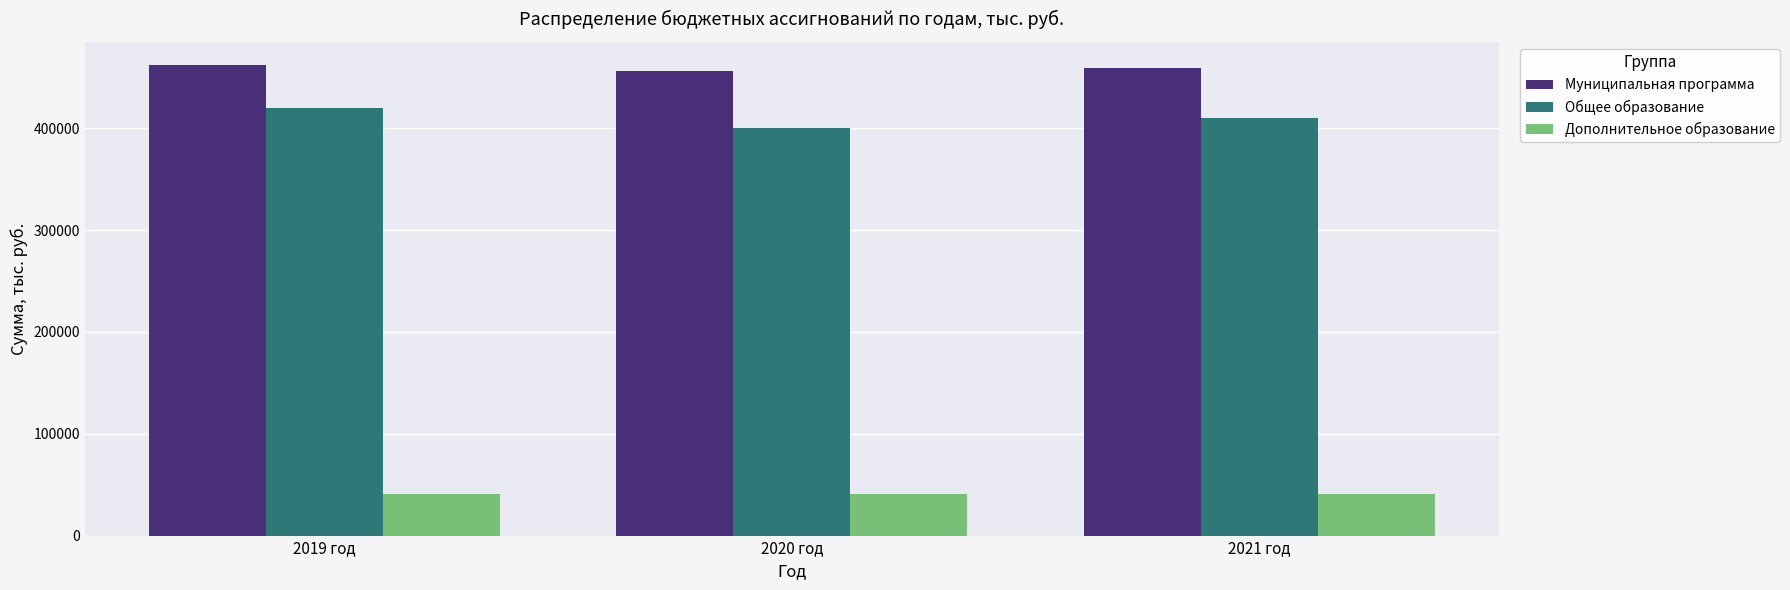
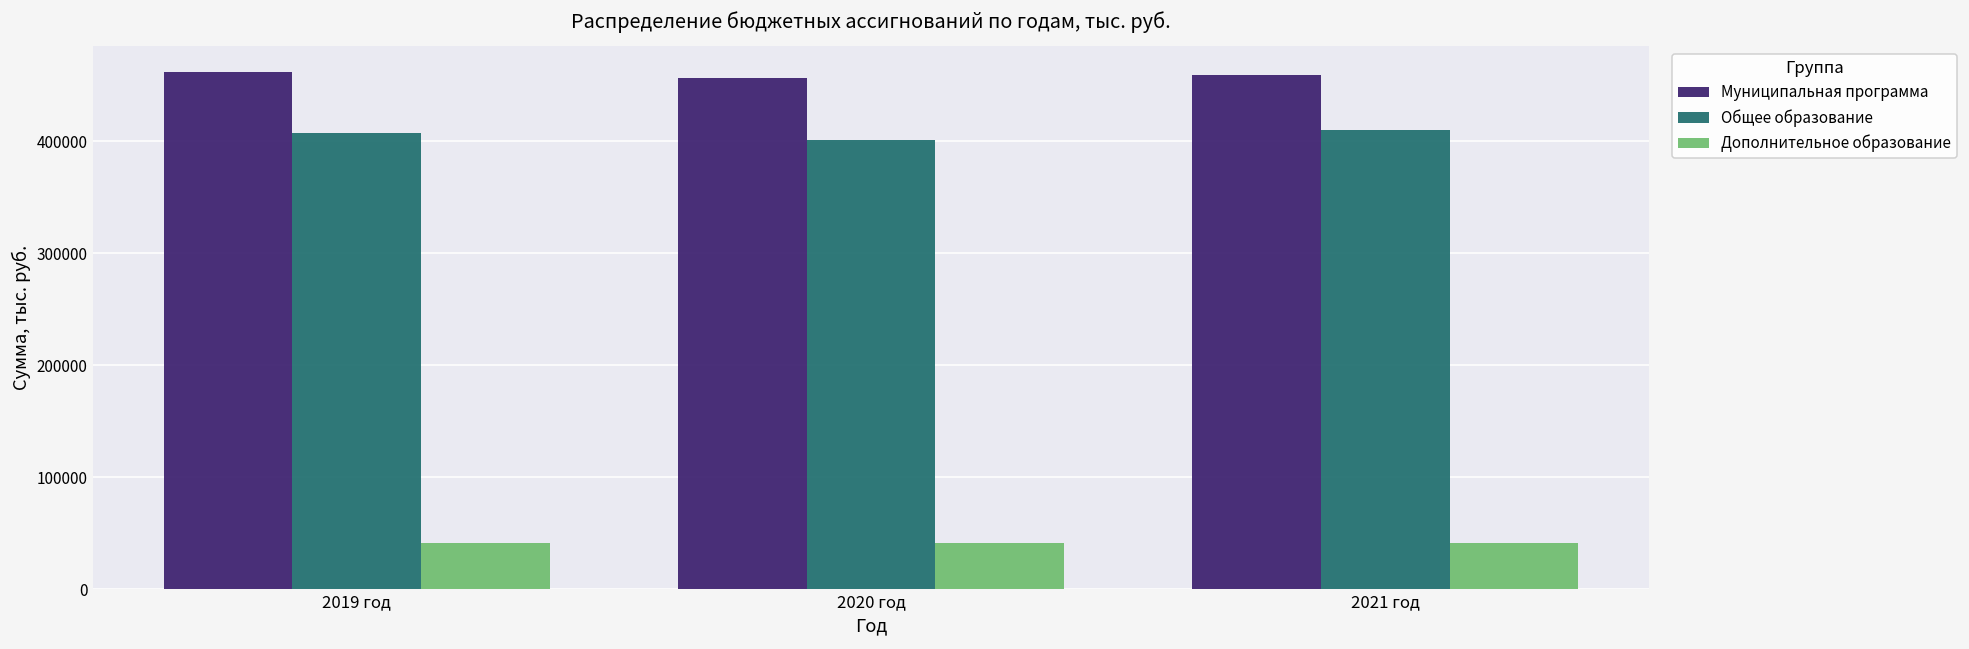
  {
    "Муниципальная программа": {
      "2019 год": 462000,
      "2020 год": 456000,
      "2021 год": 459000
    },
    "Общее образование": {
-     "2019 год": 420000,
+     "2019 год": 407000,
      "2020 год": 401000,
      "2021 год": 410000
    },
    "Дополнительное образование": {
      "2019 год": 41000,
      "2020 год": 41000,
      "2021 год": 41000
    }
  }
